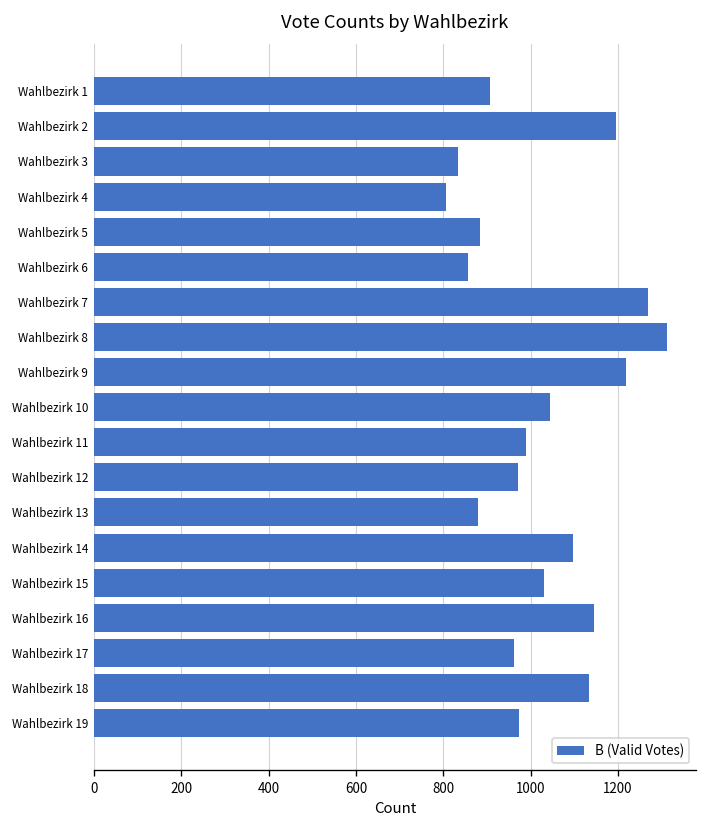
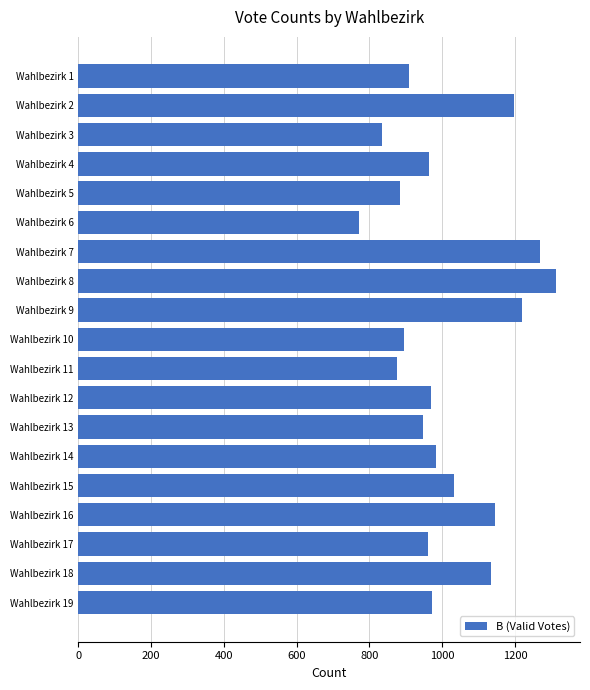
  {
    "Wahlbezirk 1": 910,
    "Wahlbezirk 2": 1200,
    "Wahlbezirk 3": 830,
-   "Wahlbezirk 4": 810,
+   "Wahlbezirk 4": 960,
    "Wahlbezirk 5": 890,
-   "Wahlbezirk 6": 860,
+   "Wahlbezirk 6": 770,
    "Wahlbezirk 7": 1270,
    "Wahlbezirk 8": 1310,
    "Wahlbezirk 9": 1220,
-   "Wahlbezirk 10": 1040,
-   "Wahlbezirk 11": 990,
+   "Wahlbezirk 10": 900,
+   "Wahlbezirk 11": 880,
    "Wahlbezirk 12": 970,
-   "Wahlbezirk 13": 880,
-   "Wahlbezirk 14": 1100,
+   "Wahlbezirk 13": 950,
+   "Wahlbezirk 14": 980,
    "Wahlbezirk 15": 1030,
    "Wahlbezirk 16": 1140,
    "Wahlbezirk 17": 960,
    "Wahlbezirk 18": 1130,
    "Wahlbezirk 19": 970
  }
